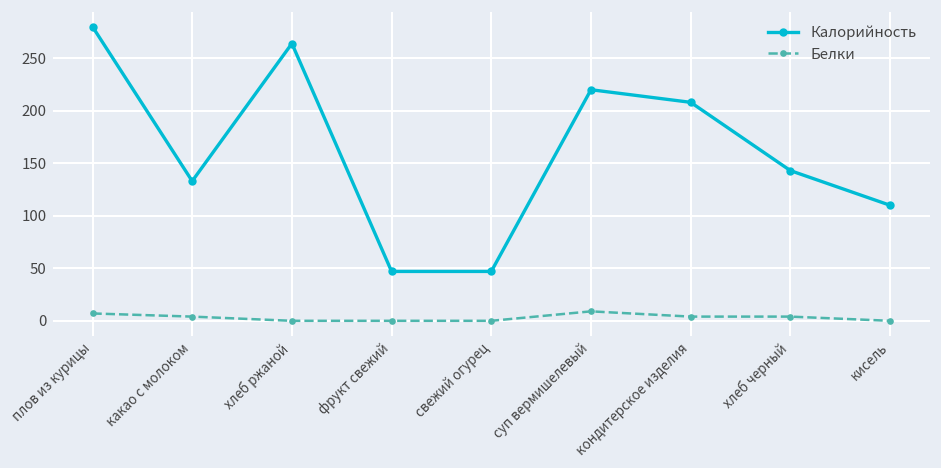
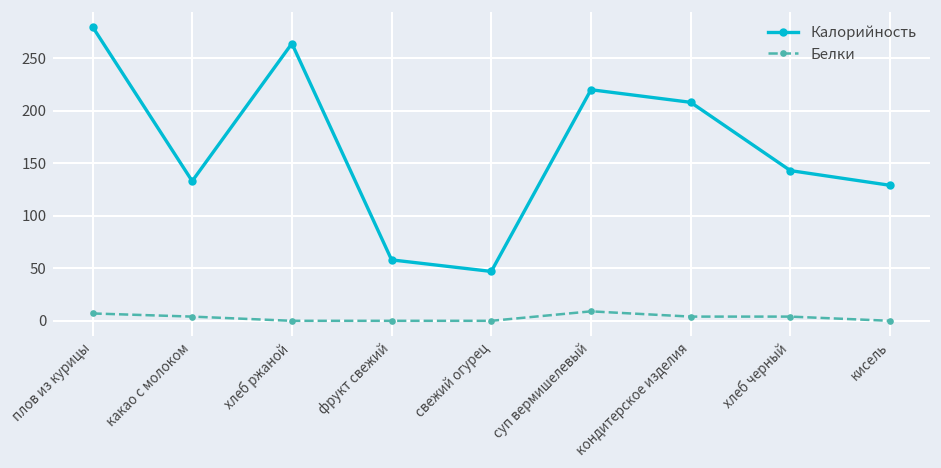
  {
    "Калорийность": {
      "плов из курицы": 280,
      "какао с молоком": 130,
      "хлеб ржаной": 260,
-     "фрукт свежий": 50,
+     "фрукт свежий": 60,
      "свежий огурец": 50,
      "суп вермишелевый": 220,
      "кондитерское изделия": 210,
      "хлеб черный": 140,
-     "кисель": 110
+     "кисель": 130
    },
    "Белки": {
      "плов из курицы": 10,
      "какао с молоком": 0,
      "хлеб ржаной": 0,
      "фрукт свежий": 0,
      "свежий огурец": 0,
      "суп вермишелевый": 10,
      "кондитерское изделия": 0,
      "хлеб черный": 0,
      "кисель": 0
    }
  }
